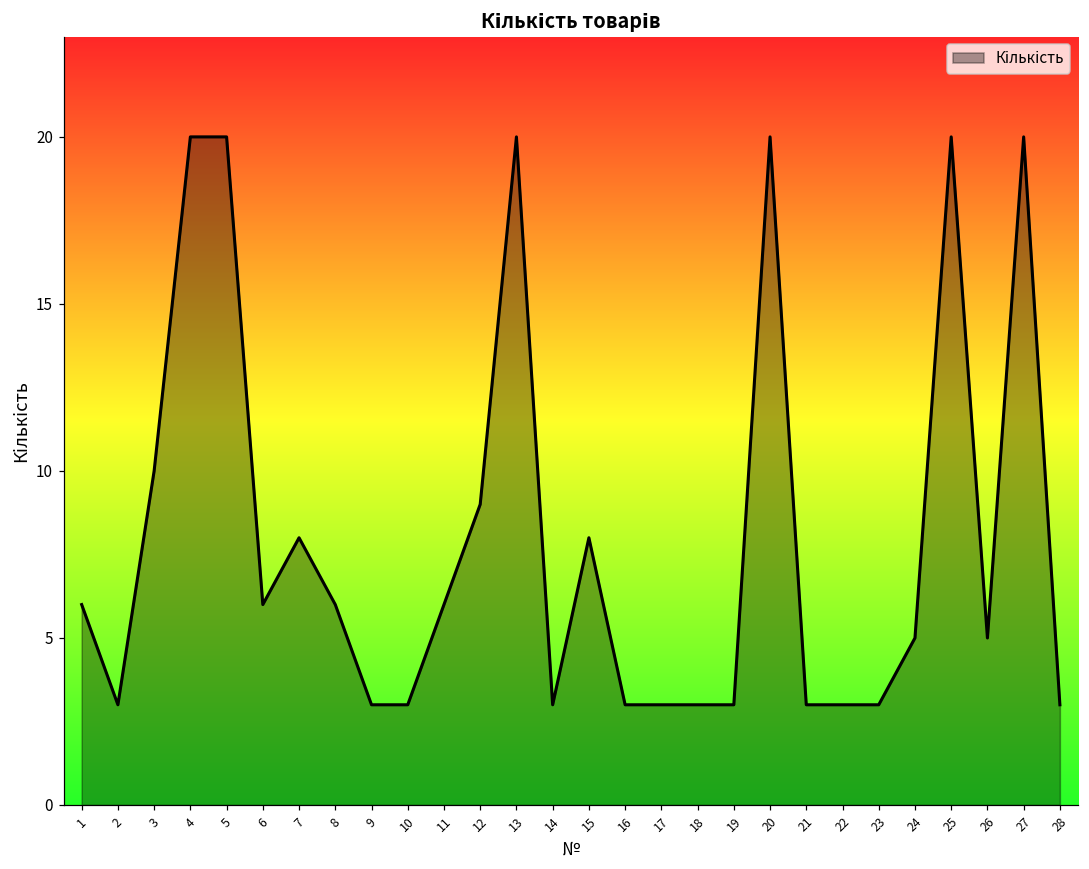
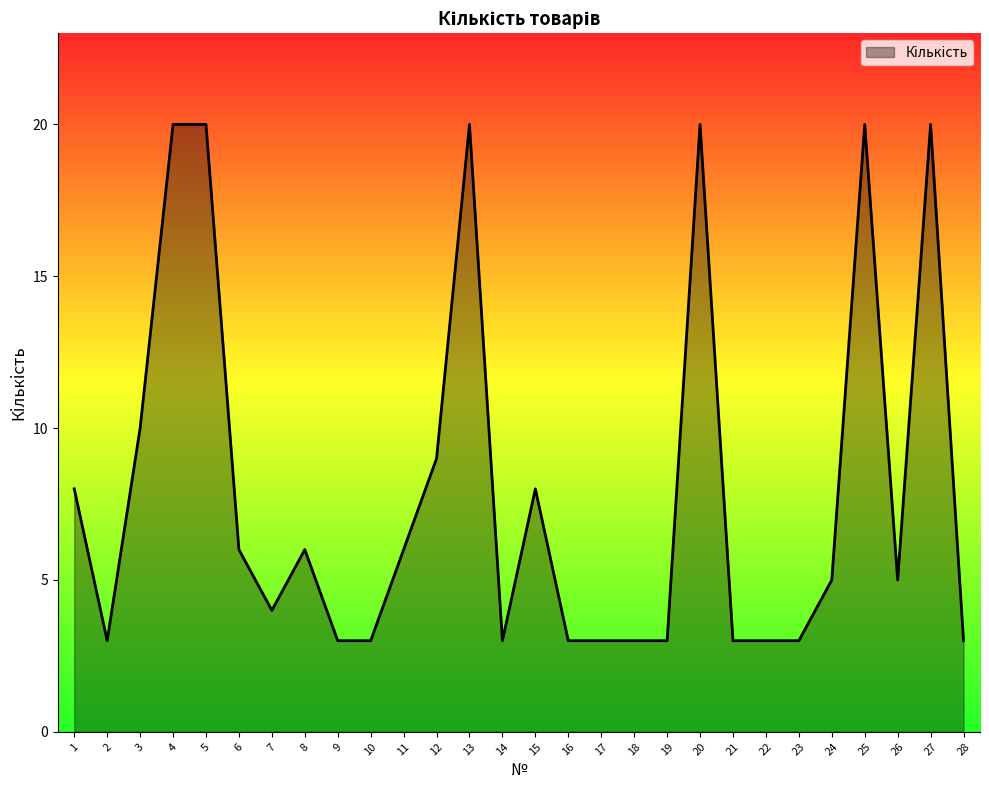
  {
-   "1": 6,
+   "1": 8,
    "2": 3,
    "3": 10,
    "4": 20,
    "5": 20,
    "6": 6,
-   "7": 8,
+   "7": 4,
    "8": 6,
    "9": 3,
    "10": 3,
    "11": 6,
    "12": 9,
    "13": 20,
    "14": 3,
    "15": 8,
    "16": 3,
    "17": 3,
    "18": 3,
    "19": 3,
    "20": 20,
    "21": 3,
    "22": 3,
    "23": 3,
    "24": 5,
    "25": 20,
    "26": 5,
    "27": 20,
    "28": 3
  }
